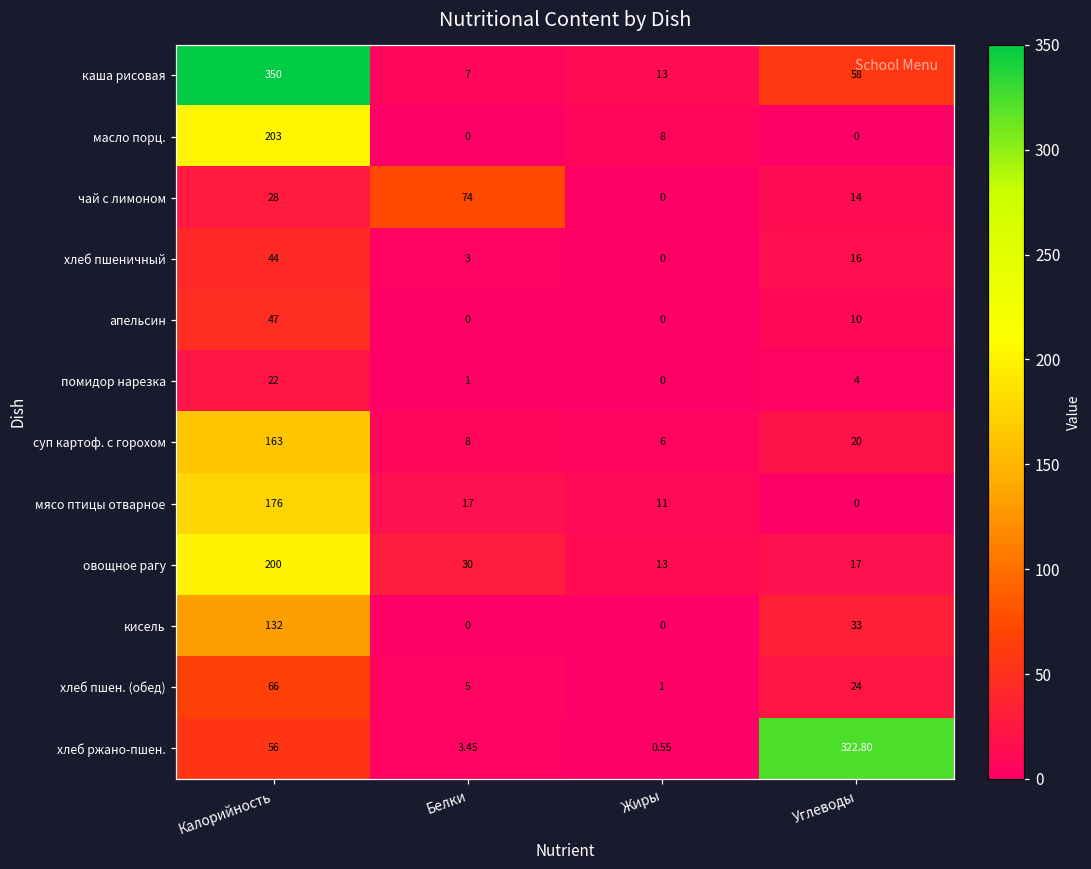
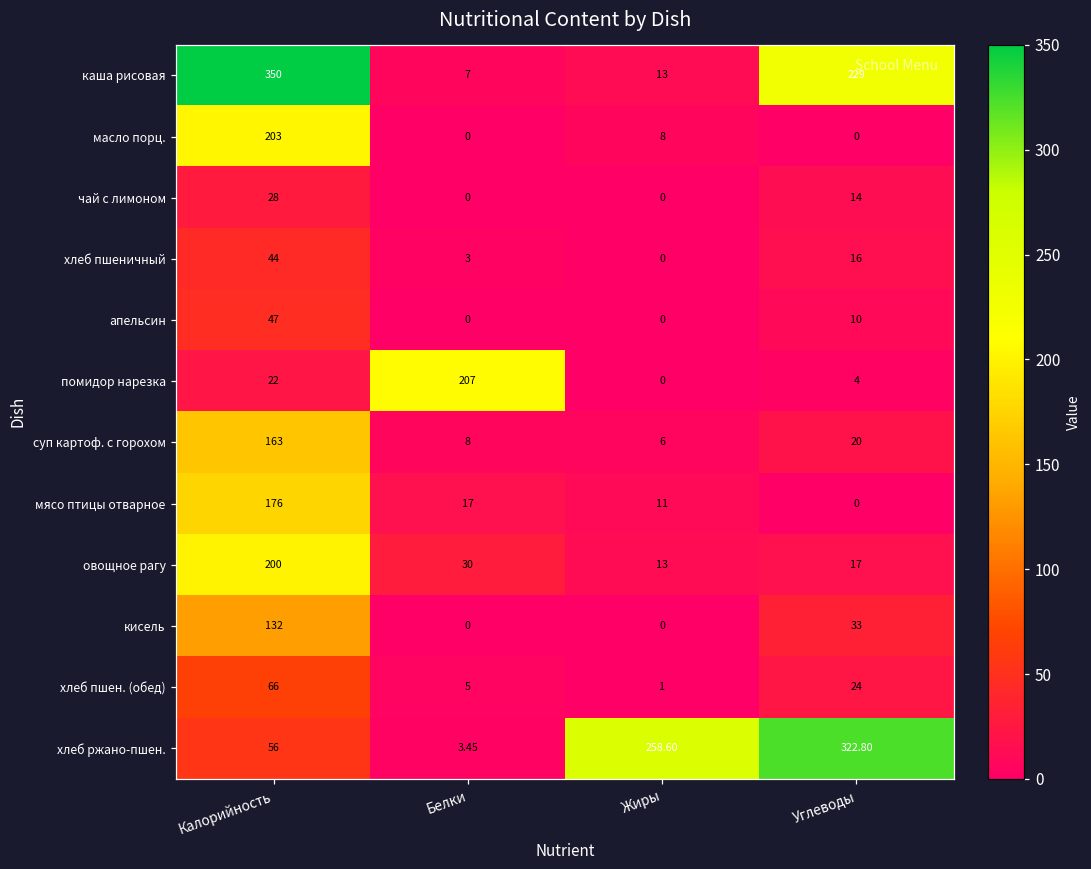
  {
    "каша рисовая": {
      "Калорийность": 350,
      "Белки": 7,
      "Жиры": 13,
-     "Углеводы": 58
+     "Углеводы": 229
    },
    "масло порц.": {
      "Калорийность": 203,
      "Белки": 0,
      "Жиры": 8,
      "Углеводы": 0
    },
    "чай с лимоном": {
      "Калорийность": 28,
-     "Белки": 74,
+     "Белки": 0,
      "Жиры": 0,
      "Углеводы": 14
    },
    "хлеб пшеничный": {
      "Калорийность": 44,
      "Белки": 3,
      "Жиры": 0,
      "Углеводы": 16
    },
    "апельсин": {
      "Калорийность": 47,
      "Белки": 0,
      "Жиры": 0,
      "Углеводы": 10
    },
    "помидор нарезка": {
      "Калорийность": 22,
-     "Белки": 1,
+     "Белки": 207,
      "Жиры": 0,
      "Углеводы": 4
    },
    "суп картоф. с горохом": {
      "Калорийность": 163,
      "Белки": 8,
      "Жиры": 6,
      "Углеводы": 20
    },
    "мясо птицы отварное": {
      "Калорийность": 176,
      "Белки": 17,
      "Жиры": 11,
      "Углеводы": 0
    },
    "овощное рагу": {
      "Калорийность": 200,
      "Белки": 30,
      "Жиры": 13,
      "Углеводы": 17
    },
    "кисель": {
      "Калорийность": 132,
      "Белки": 0,
      "Жиры": 0,
      "Углеводы": 33
    },
    "хлеб пшен. (обед)": {
      "Калорийность": 66,
      "Белки": 5,
      "Жиры": 1,
      "Углеводы": 24
    },
    "хлеб ржано-пшен.": {
      "Калорийность": 56,
      "Белки": 3.45,
-     "Жиры": 0.55,
+     "Жиры": 258.60,
      "Углеводы": 322.80
    }
  }
